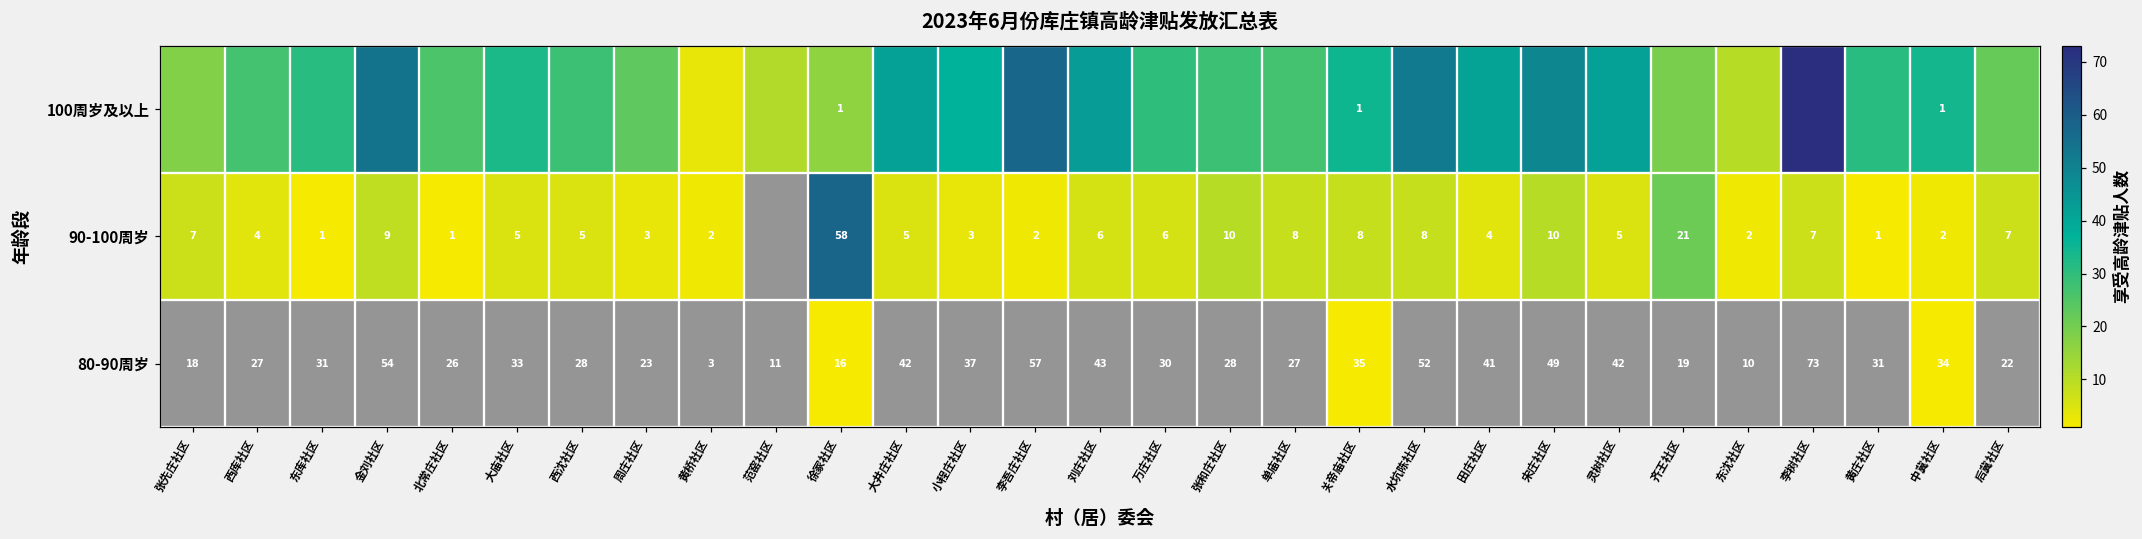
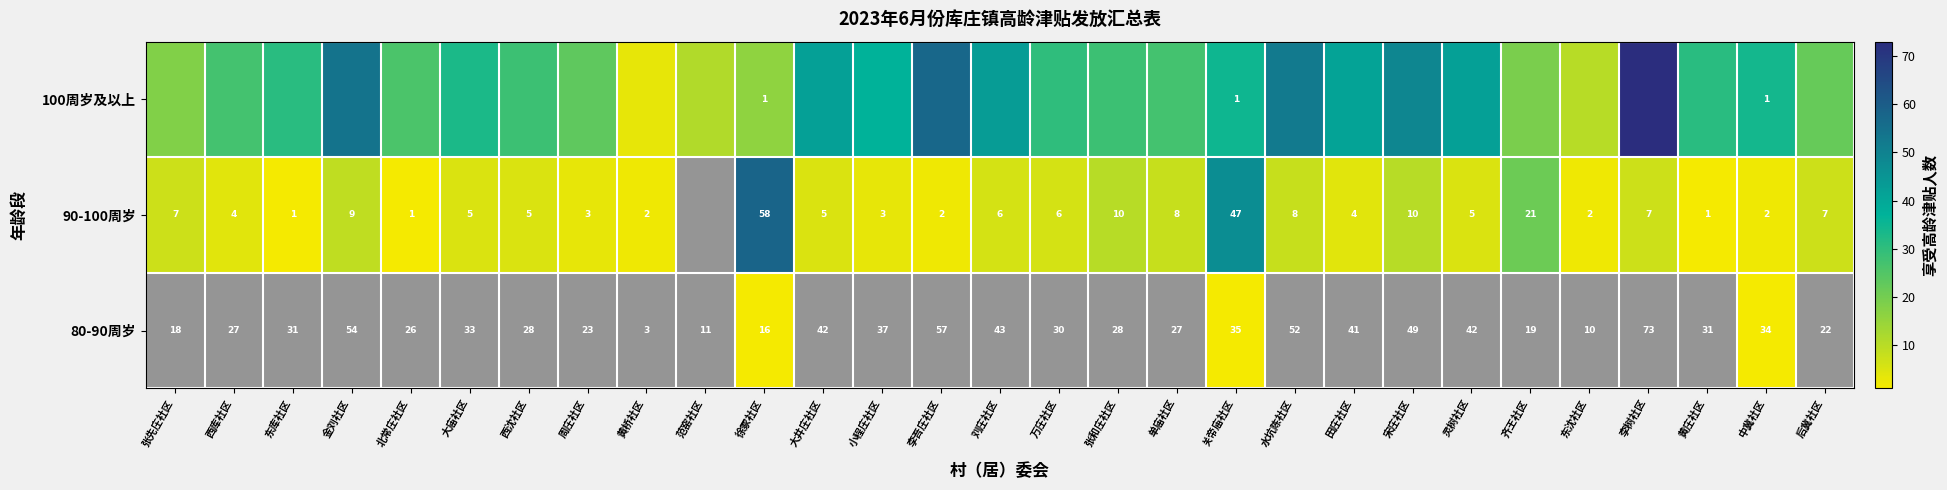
  {
    "100周岁及以上": {
      "徐冢社区": 1,
      "关帝庙社区": 1,
      "中冀社区": 1
    },
    "90-100周岁": {
      "张先庄社区": 7,
      "西库社区": 4,
      "东库社区": 1,
      "金刘社区": 9,
      "北常庄社区": 1,
      "大庙社区": 5,
      "西沈社区": 5,
      "周庄社区": 3,
      "黄桥社区": 2,
      "徐冢社区": 58,
      "大井庄社区": 5,
      "小程庄社区": 3,
      "李吾庄社区": 2,
      "刘庄社区": 6,
      "万庄社区": 6,
      "张和庄社区": 10,
      "单庙社区": 8,
-     "关帝庙社区": 8,
+     "关帝庙社区": 47,
      "水坑陈社区": 8,
      "田庄社区": 4,
      "宋庄社区": 10,
      "灵树社区": 5,
      "齐王社区": 21,
      "东沈社区": 2,
      "李树社区": 7,
      "黄庄社区": 1,
      "中冀社区": 2,
      "后冀社区": 7
    },
    "80-90周岁": {
      "张先庄社区": 18,
      "西库社区": 27,
      "东库社区": 31,
      "金刘社区": 54,
      "北常庄社区": 26,
      "大庙社区": 33,
      "西沈社区": 28,
      "周庄社区": 23,
      "黄桥社区": 3,
      "范窑社区": 11,
      "徐冢社区": 16,
      "大井庄社区": 42,
      "小程庄社区": 37,
      "李吾庄社区": 57,
      "刘庄社区": 43,
      "万庄社区": 30,
      "张和庄社区": 28,
      "单庙社区": 27,
      "关帝庙社区": 35,
      "水坑陈社区": 52,
      "田庄社区": 41,
      "宋庄社区": 49,
      "灵树社区": 42,
      "齐王社区": 19,
      "东沈社区": 10,
      "李树社区": 73,
      "黄庄社区": 31,
      "中冀社区": 34,
      "后冀社区": 22
    }
  }
